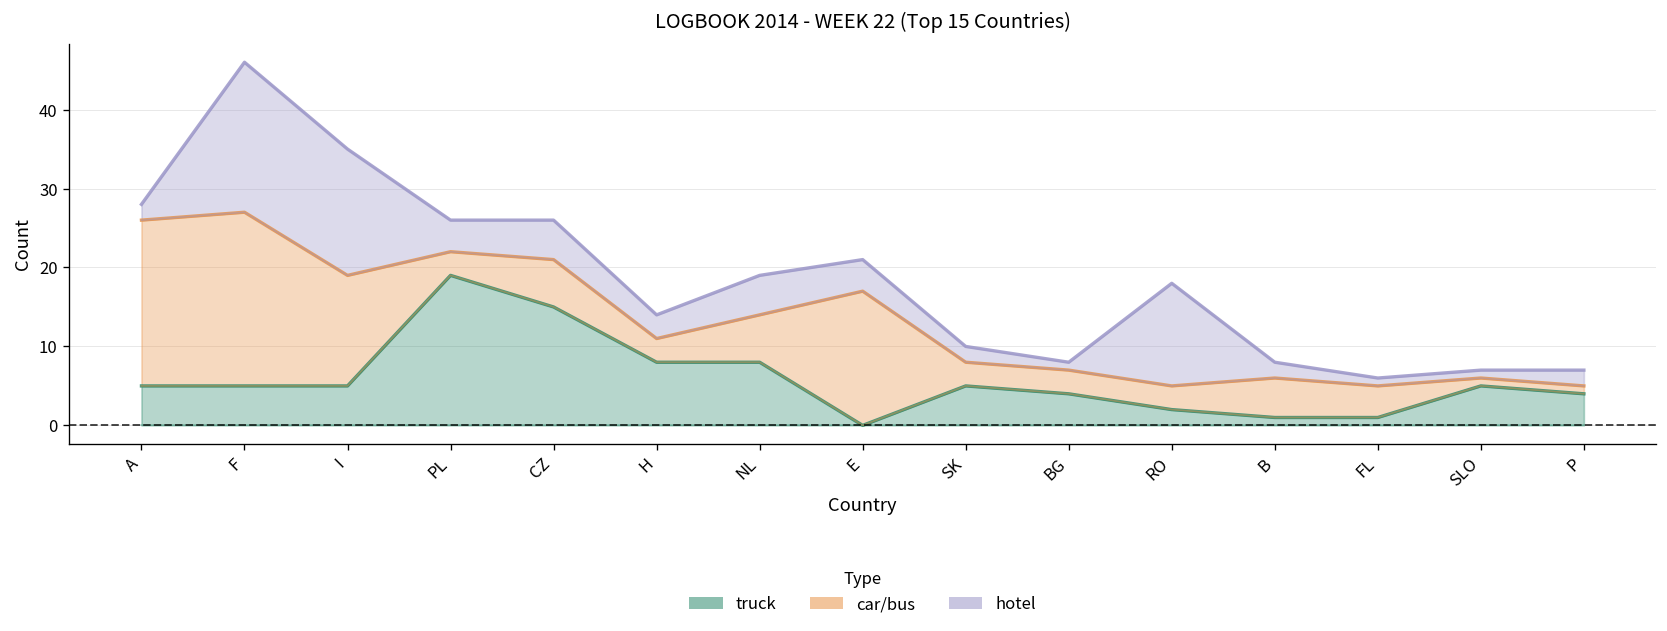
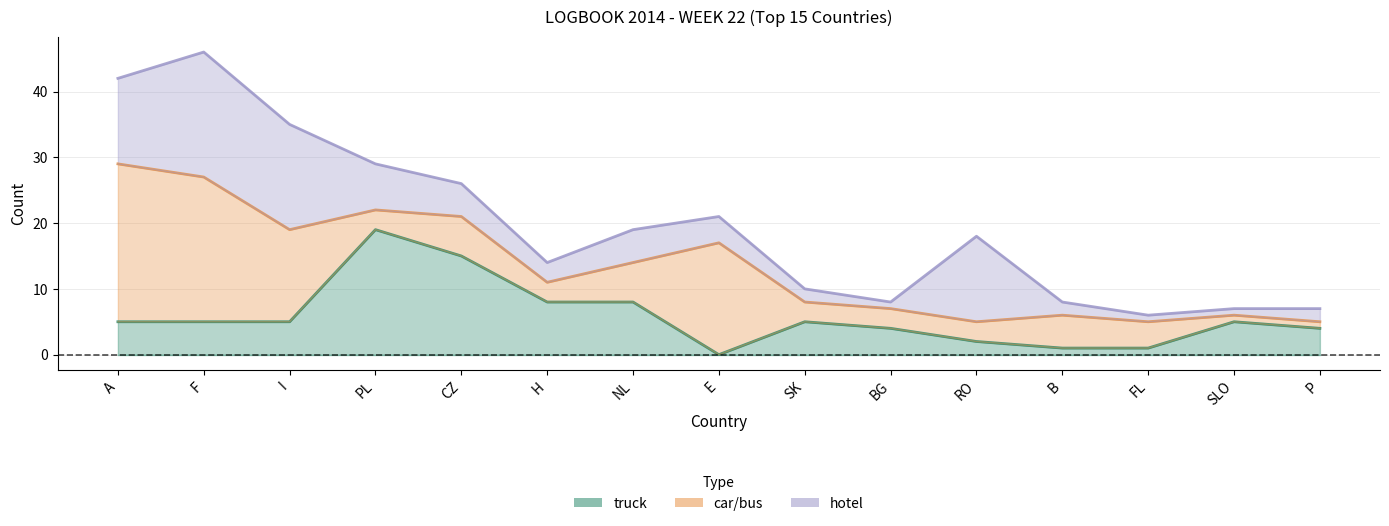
  {
    "car/bus": {
-     "A": 21,
+     "A": 24,
      "F": 22,
      "I": 14,
      "PL": 3,
      "CZ": 6,
      "H": 3,
      "NL": 6,
      "E": 17,
      "SK": 3,
      "BG": 3,
      "RO": 3,
      "B": 5,
      "FL": 4,
      "SLO": 1,
      "P": 1
    },
    "hotel": {
-     "A": 2,
+     "A": 13,
      "F": 19,
      "I": 16,
-     "PL": 4,
+     "PL": 7,
      "CZ": 5,
      "H": 3,
      "NL": 5,
      "E": 4,
      "SK": 2,
      "BG": 1,
      "RO": 13,
      "B": 2,
      "FL": 1,
      "SLO": 1,
      "P": 2
    }
  }
